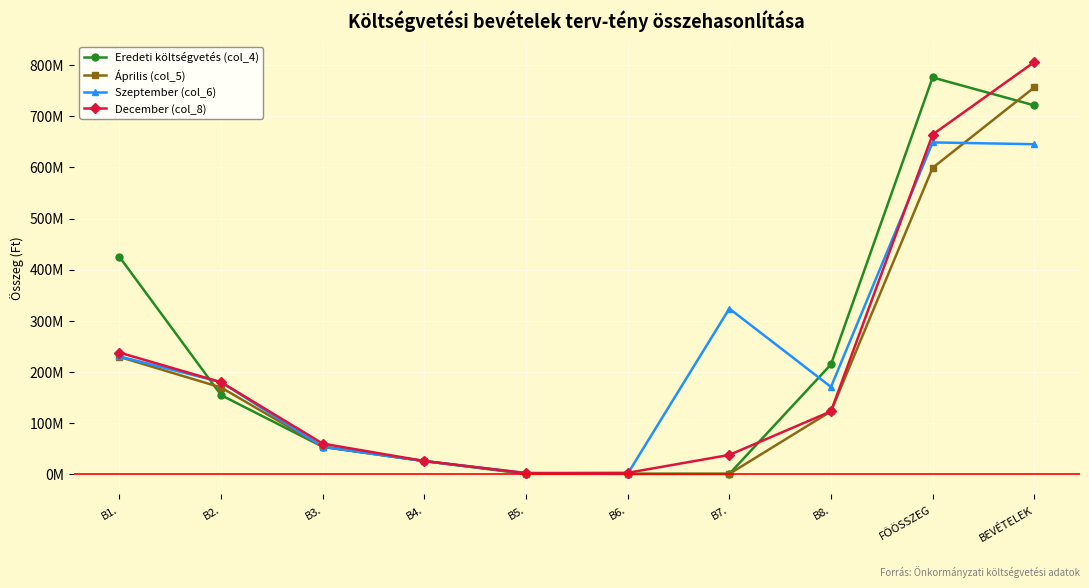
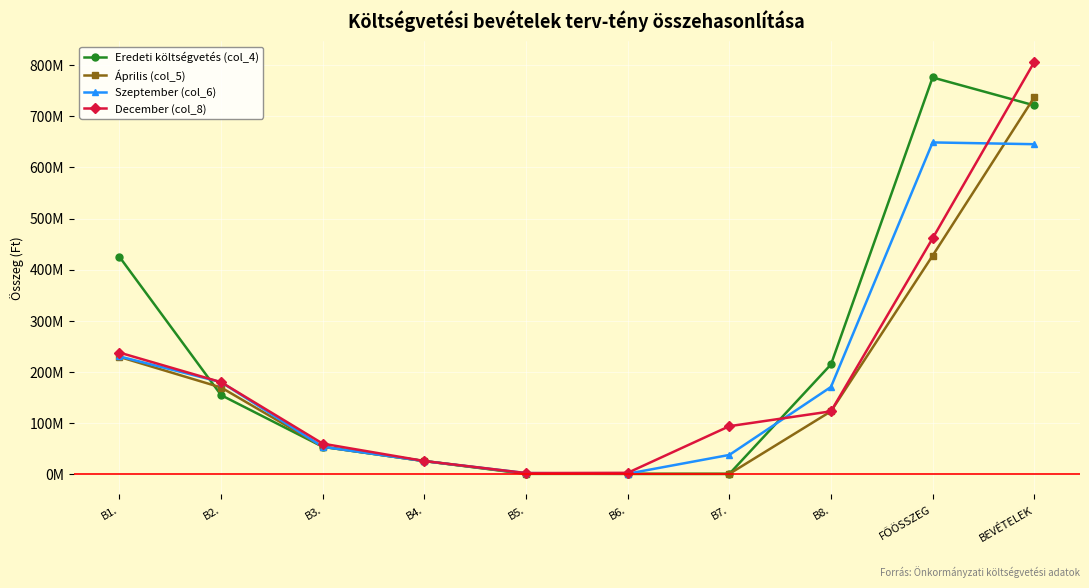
  {
    "Eredeti költségvetés (col_4)": {
      "B1.": 420000000,
      "B2.": 150000000,
      "B8.": 210000000,
      "FŐÖSSZEG": 780000000,
      "BEVÉTELEK": 720000000
    },
    "Április (col_5)": {
      "B2.": 170000000,
-     "FŐÖSSZEG": 600000000,
-     "BEVÉTELEK": 760000000
+     "FŐÖSSZEG": 430000000,
+     "BEVÉTELEK": 740000000
    },
    "Szeptember (col_6)": {
-     "B7.": 320000000,
+     "B7.": 40000000,
      "B8.": 170000000,
      "FŐÖSSZEG": 650000000,
      "BEVÉTELEK": 650000000
    },
    "December (col_8)": {
      "B1.": 240000000,
      "B3.": 60000000,
-     "B7.": 40000000,
-     "FŐÖSSZEG": 660000000,
+     "B7.": 90000000,
+     "FŐÖSSZEG": 460000000,
      "BEVÉTELEK": 810000000
    }
  }
